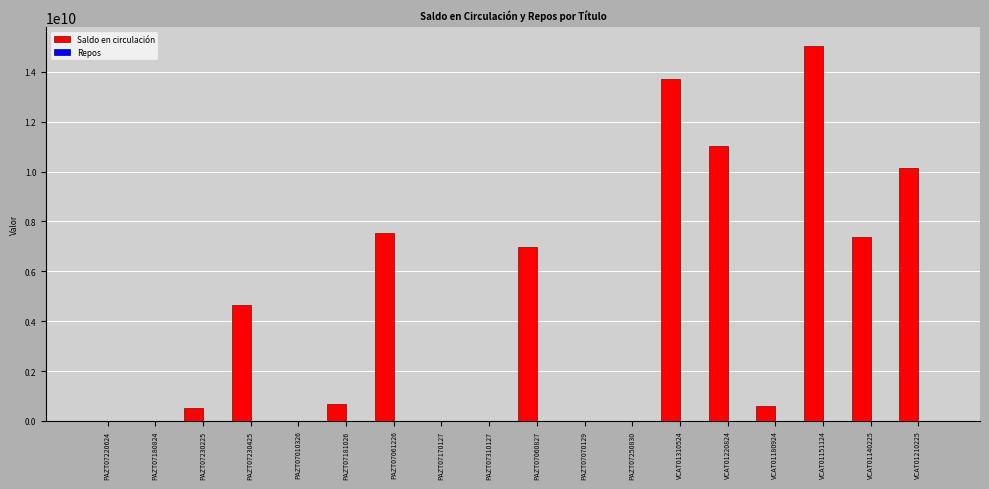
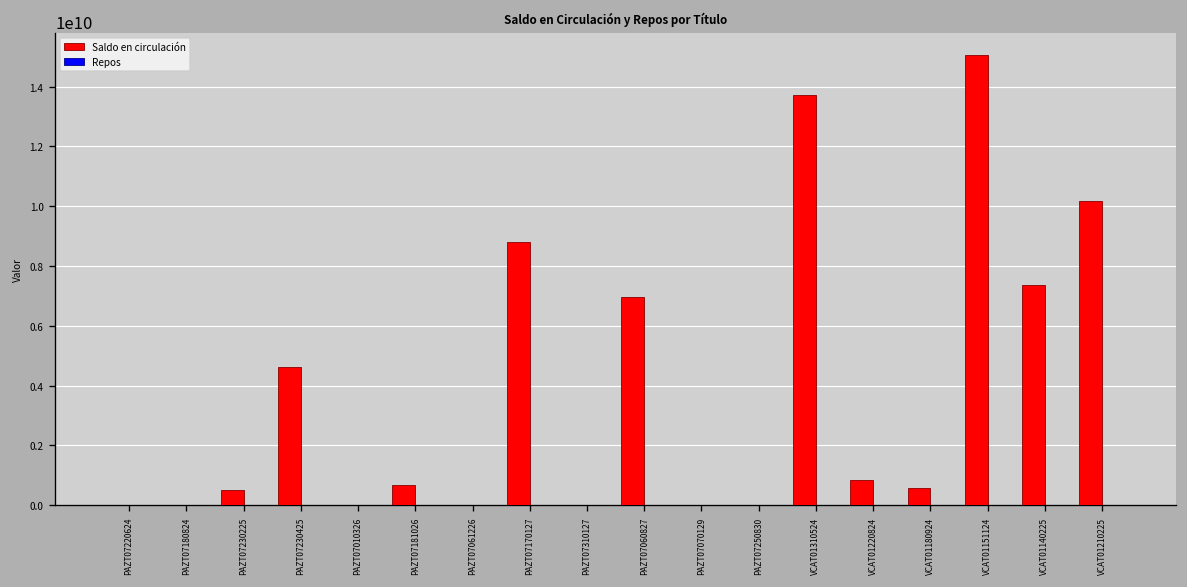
  {
    "Saldo en circulación": {
      "PAZT07230225": 500000000,
      "PAZT07230425": 4600000000,
      "PAZT07181026": 700000000,
-     "PAZT07061226": 7500000000,
-     "PAZT07170127": 0,
+     "PAZT07061226": 0,
+     "PAZT07170127": 8800000000,
      "PAZT07060827": 7000000000,
      "VCAT01310524": 13700000000,
-     "VCAT01220824": 11000000000,
+     "VCAT01220824": 800000000,
      "VCAT01180924": 600000000,
      "VCAT01151124": 15000000000,
      "VCAT01140225": 7400000000,
      "VCAT01210225": 10200000000
    },
    "Repos": {
      "PAZT07220624": 0,
      "PAZT07180824": 0,
      "PAZT07230225": 0,
      "PAZT07230425": 0,
      "PAZT07010326": 0,
      "PAZT07181026": 0,
      "PAZT07061226": 0,
      "PAZT07170127": 0,
      "PAZT07310127": 0,
      "PAZT07060827": 0,
      "PAZT07070129": 0,
      "PAZT07250830": 0,
      "VCAT01310524": 0,
      "VCAT01220824": 0,
      "VCAT01180924": 0,
      "VCAT01151124": 0,
      "VCAT01140225": 0,
      "VCAT01210225": 0
    }
  }
